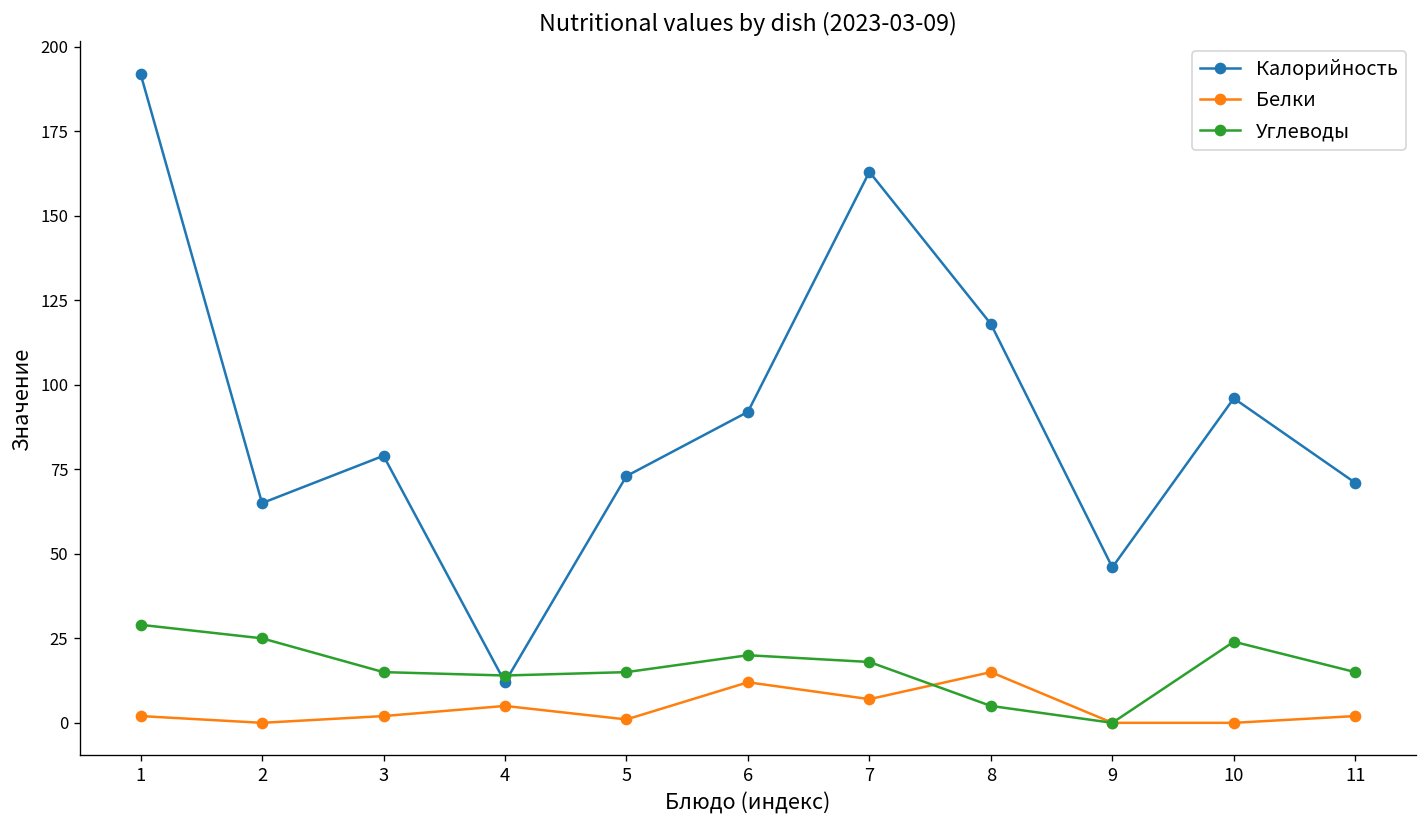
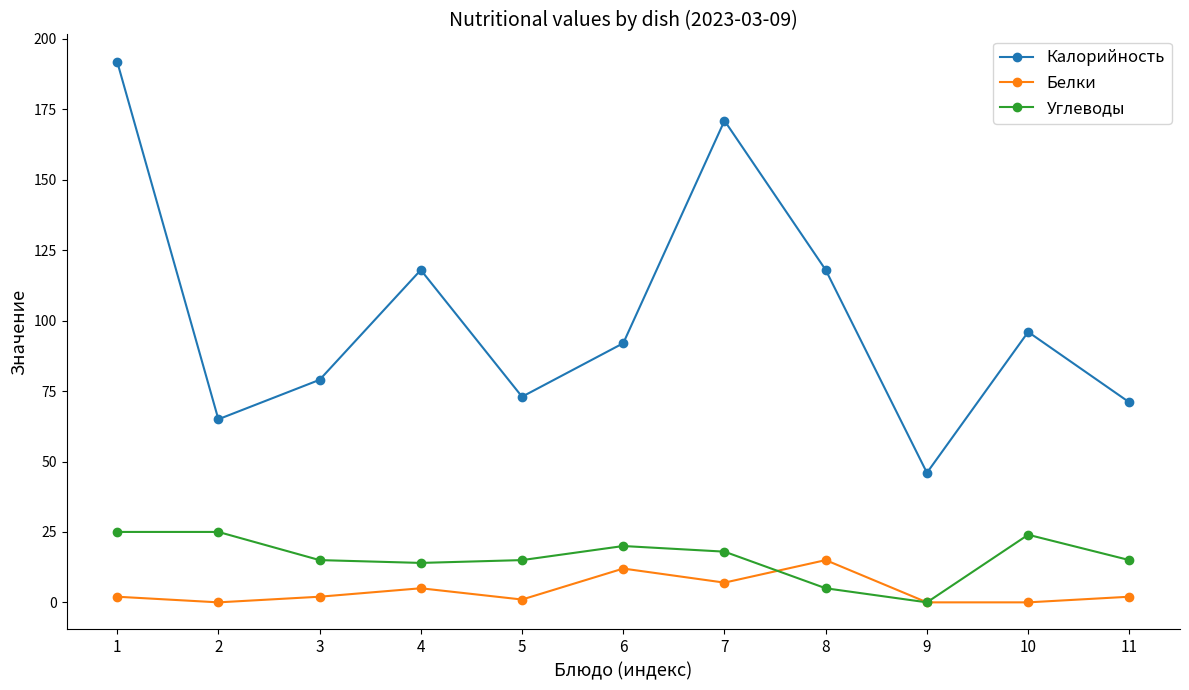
  {
    "Калорийность": {
      "1": 192,
      "2": 65,
      "3": 79,
-     "4": 12,
+     "4": 118,
      "5": 73,
      "6": 92,
-     "7": 163,
+     "7": 171,
      "8": 118,
      "9": 46,
      "10": 96,
      "11": 71
    },
    "Белки": {
      "1": 2,
      "2": 0,
      "3": 2,
      "4": 5,
      "5": 1,
      "6": 12,
      "7": 7,
      "8": 15,
      "10": 0,
      "11": 2
    },
    "Углеводы": {
-     "1": 29,
+     "1": 25,
      "2": 25,
      "3": 15,
      "4": 14,
      "5": 15,
      "6": 20,
      "7": 18,
      "8": 5,
      "10": 24,
      "11": 15
    }
  }
